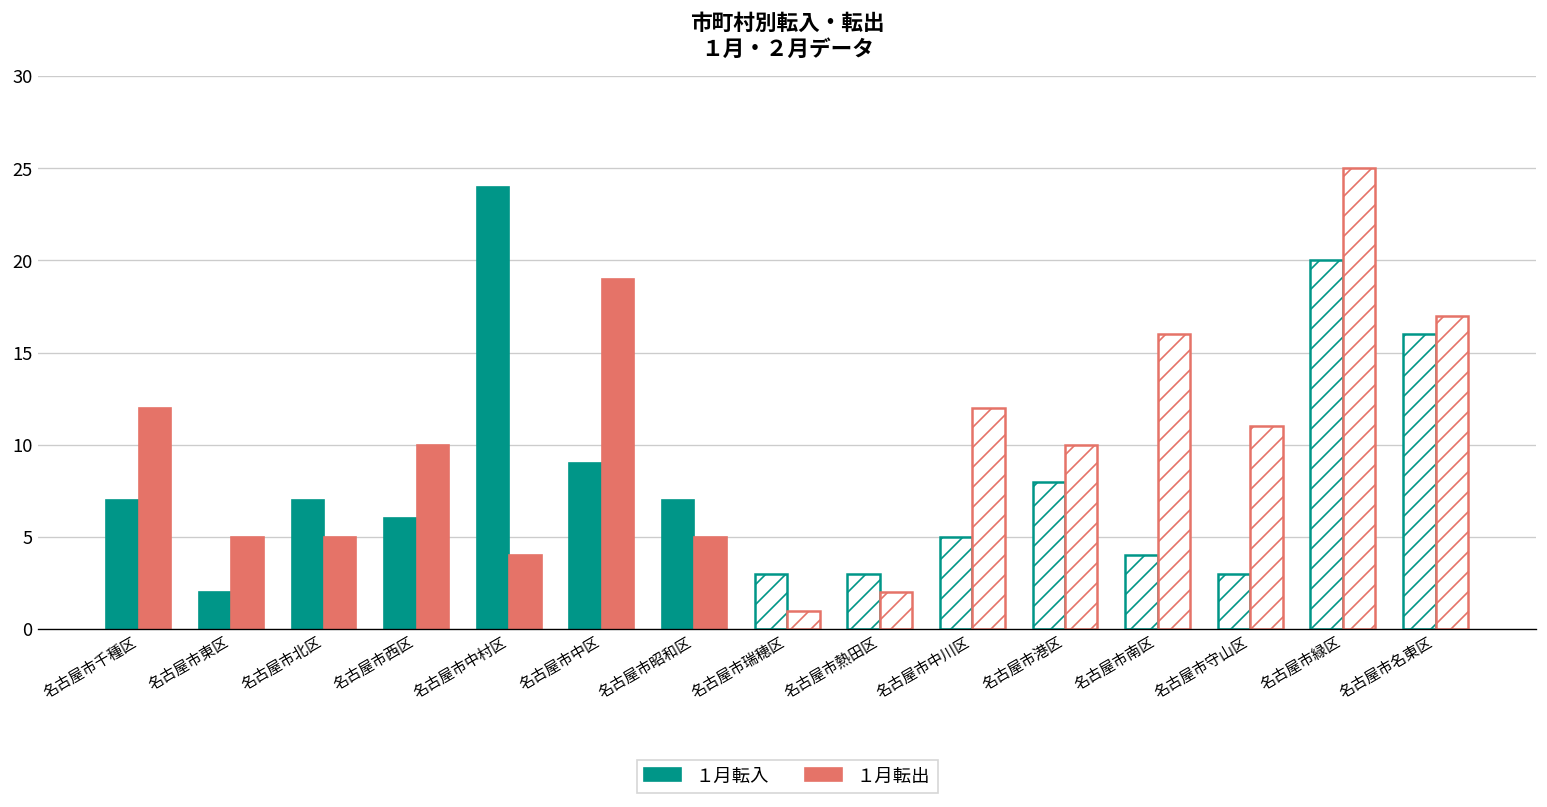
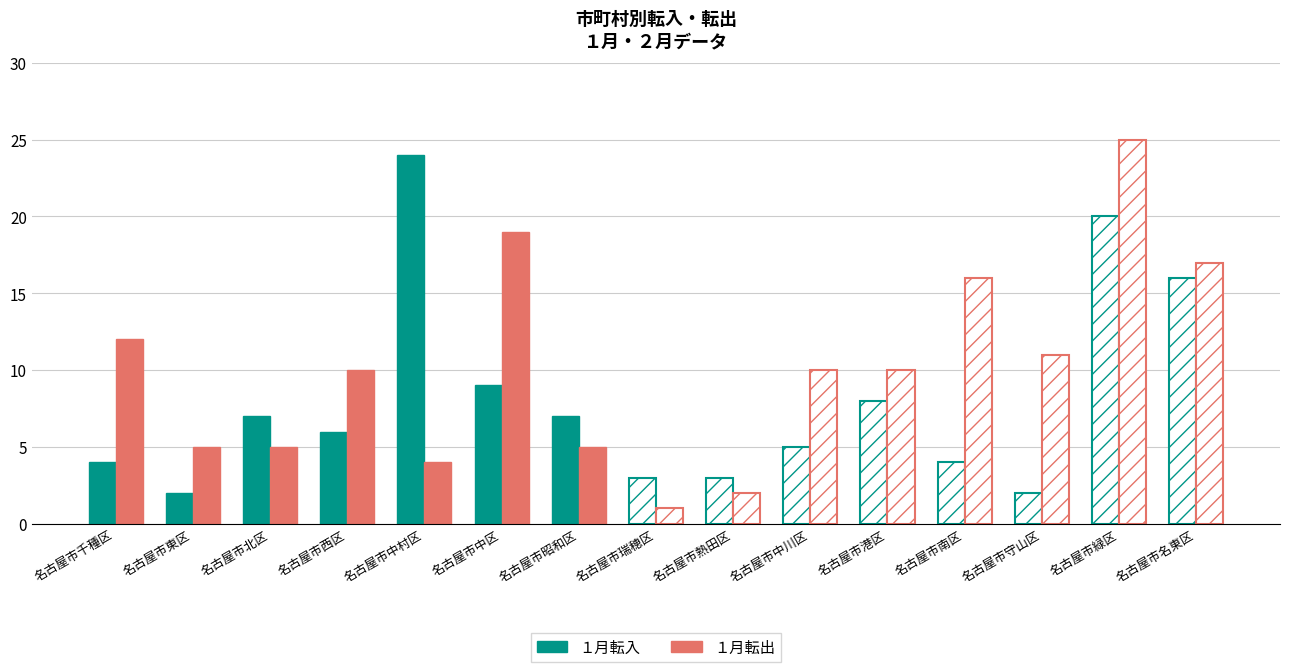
  {
    "１月転入": {
-     "名古屋市千種区": 7,
+     "名古屋市千種区": 4,
      "名古屋市東区": 2,
      "名古屋市北区": 7,
      "名古屋市西区": 6,
      "名古屋市中村区": 24,
      "名古屋市中区": 9,
      "名古屋市昭和区": 7,
      "名古屋市瑞穂区": 3,
      "名古屋市熱田区": 3,
      "名古屋市中川区": 5,
      "名古屋市港区": 8,
      "名古屋市南区": 4,
-     "名古屋市守山区": 3,
+     "名古屋市守山区": 2,
      "名古屋市緑区": 20,
      "名古屋市名東区": 16
    },
    "１月転出": {
      "名古屋市千種区": 12,
      "名古屋市東区": 5,
      "名古屋市北区": 5,
      "名古屋市西区": 10,
      "名古屋市中村区": 4,
      "名古屋市中区": 19,
      "名古屋市昭和区": 5,
      "名古屋市瑞穂区": 1,
      "名古屋市熱田区": 2,
-     "名古屋市中川区": 12,
+     "名古屋市中川区": 10,
      "名古屋市港区": 10,
      "名古屋市南区": 16,
      "名古屋市守山区": 11,
      "名古屋市緑区": 25,
      "名古屋市名東区": 17
    }
  }
